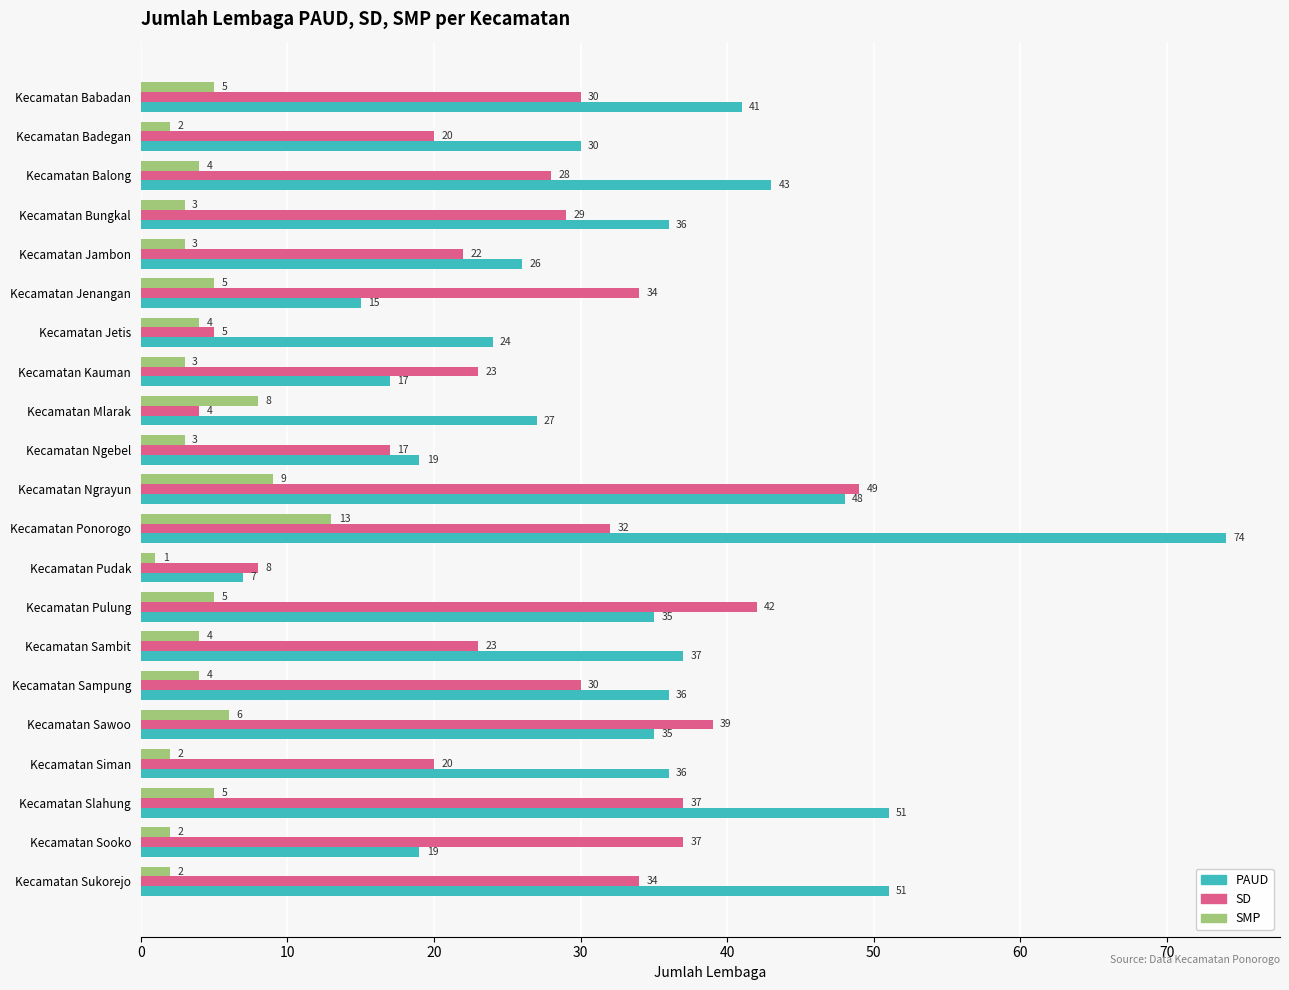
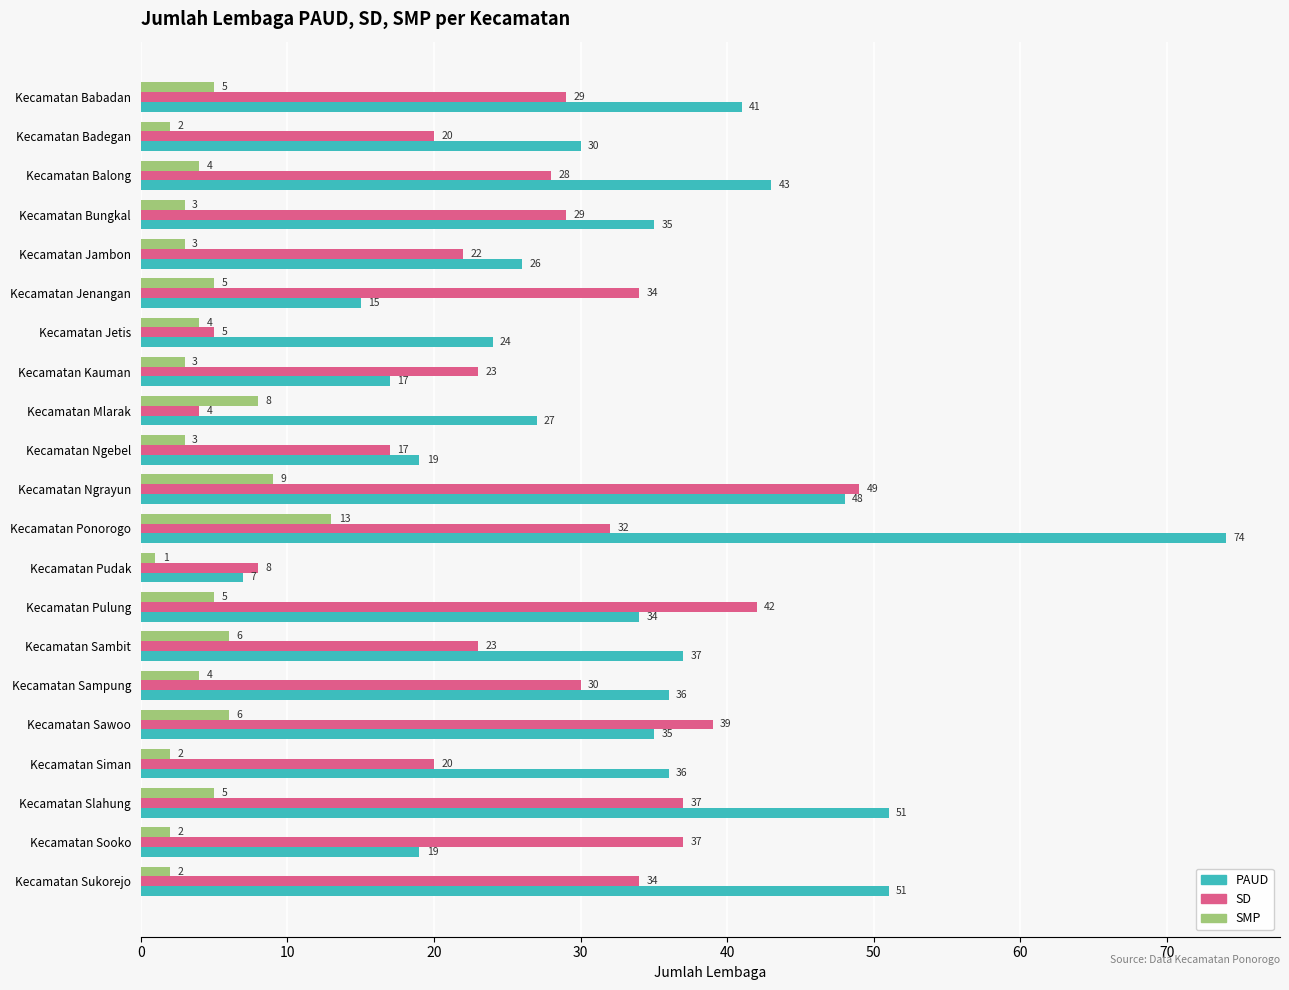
  {
    "PAUD": {
      "Kecamatan Babadan": 41,
      "Kecamatan Badegan": 30,
      "Kecamatan Balong": 43,
-     "Kecamatan Bungkal": 36,
+     "Kecamatan Bungkal": 35,
      "Kecamatan Jambon": 26,
      "Kecamatan Jenangan": 15,
      "Kecamatan Jetis": 24,
      "Kecamatan Kauman": 17,
      "Kecamatan Mlarak": 27,
      "Kecamatan Ngebel": 19,
      "Kecamatan Ngrayun": 48,
      "Kecamatan Ponorogo": 74,
      "Kecamatan Pudak": 7,
-     "Kecamatan Pulung": 35,
+     "Kecamatan Pulung": 34,
      "Kecamatan Sambit": 37,
      "Kecamatan Sampung": 36,
      "Kecamatan Sawoo": 35,
      "Kecamatan Siman": 36,
      "Kecamatan Slahung": 51,
      "Kecamatan Sooko": 19,
      "Kecamatan Sukorejo": 51
    },
    "SD": {
-     "Kecamatan Babadan": 30,
+     "Kecamatan Babadan": 29,
      "Kecamatan Badegan": 20,
      "Kecamatan Balong": 28,
      "Kecamatan Bungkal": 29,
      "Kecamatan Jambon": 22,
      "Kecamatan Jenangan": 34,
      "Kecamatan Jetis": 5,
      "Kecamatan Kauman": 23,
      "Kecamatan Mlarak": 4,
      "Kecamatan Ngebel": 17,
      "Kecamatan Ngrayun": 49,
      "Kecamatan Ponorogo": 32,
      "Kecamatan Pudak": 8,
      "Kecamatan Pulung": 42,
      "Kecamatan Sambit": 23,
      "Kecamatan Sampung": 30,
      "Kecamatan Sawoo": 39,
      "Kecamatan Siman": 20,
      "Kecamatan Slahung": 37,
      "Kecamatan Sooko": 37,
      "Kecamatan Sukorejo": 34
    },
    "SMP": {
      "Kecamatan Babadan": 5,
      "Kecamatan Badegan": 2,
      "Kecamatan Balong": 4,
      "Kecamatan Bungkal": 3,
      "Kecamatan Jambon": 3,
      "Kecamatan Jenangan": 5,
      "Kecamatan Jetis": 4,
      "Kecamatan Kauman": 3,
      "Kecamatan Mlarak": 8,
      "Kecamatan Ngebel": 3,
      "Kecamatan Ngrayun": 9,
      "Kecamatan Ponorogo": 13,
      "Kecamatan Pudak": 1,
      "Kecamatan Pulung": 5,
-     "Kecamatan Sambit": 4,
+     "Kecamatan Sambit": 6,
      "Kecamatan Sampung": 4,
      "Kecamatan Sawoo": 6,
      "Kecamatan Siman": 2,
      "Kecamatan Slahung": 5,
      "Kecamatan Sooko": 2,
      "Kecamatan Sukorejo": 2
    }
  }
